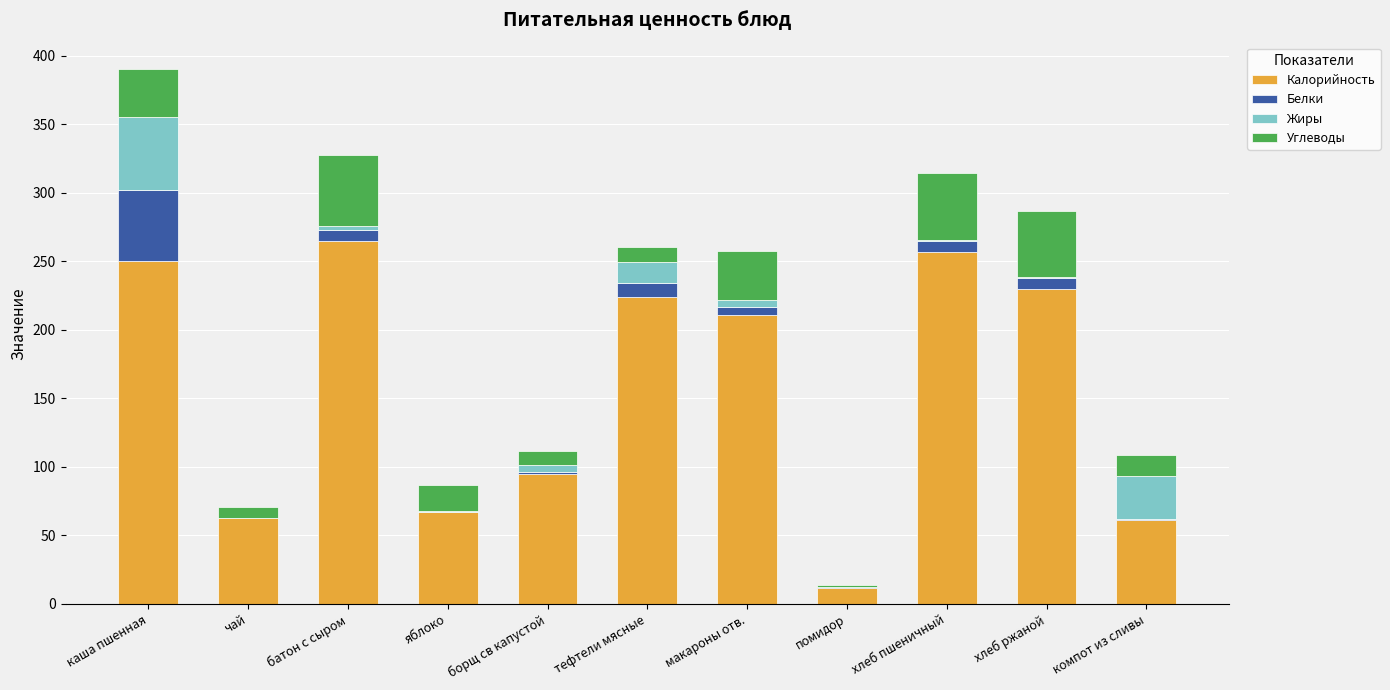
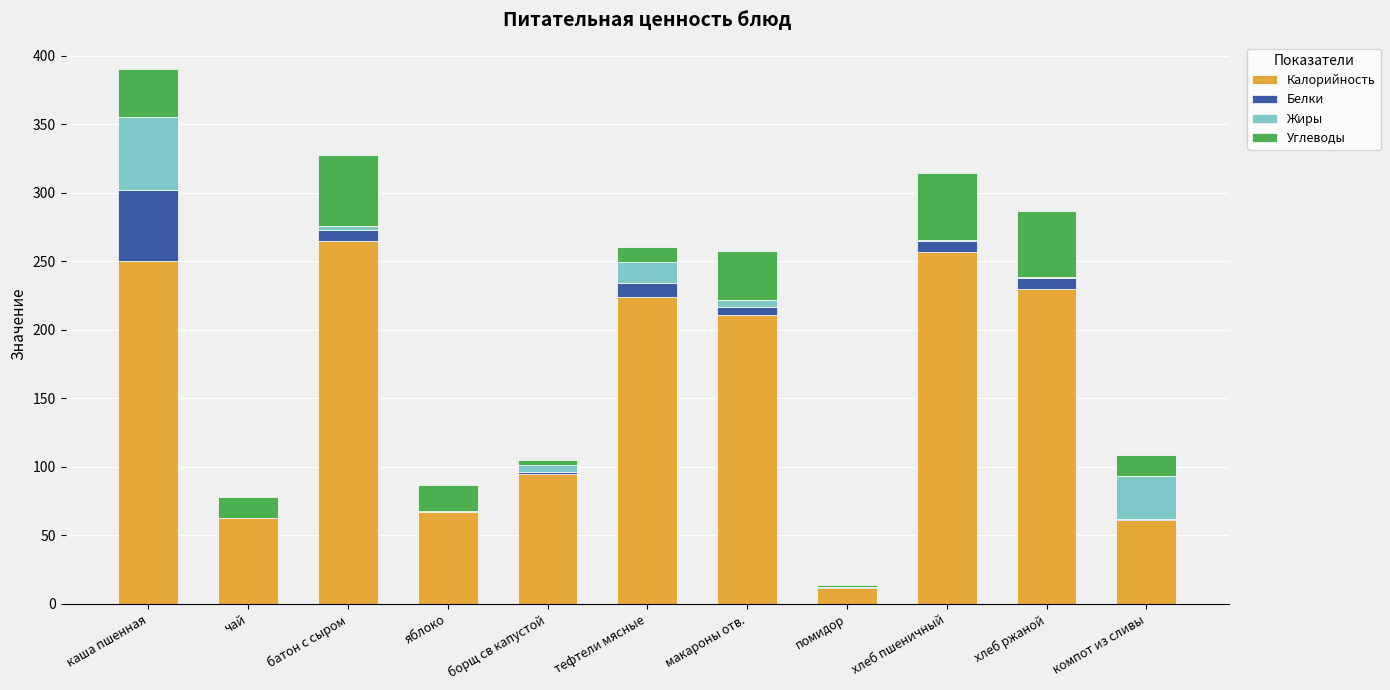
  {
    "Калорийность": {
      "каша пшенная": 250,
      "чай": 63,
      "батон с сыром": 265,
      "яблоко": 67,
      "борщ св капустой": 95,
      "тефтели мясные": 224,
      "макароны отв.": 211,
      "помидор": 12,
      "хлеб пшеничный": 257,
      "хлеб ржаной": 230,
      "компот из сливы": 62
    },
    "Белки": {
      "каша пшенная": 52,
      "батон с сыром": 8,
      "борщ св капустой": 2,
      "тефтели мясные": 10,
      "макароны отв.": 6,
      "хлеб пшеничный": 8,
      "хлеб ржаной": 8
    },
    "Жиры": {
      "каша пшенная": 53,
      "батон с сыром": 3,
      "борщ св капустой": 5,
      "тефтели мясные": 15,
      "макароны отв.": 5,
      "помидор": 0,
      "компот из сливы": 32
    },
    "Углеводы": {
      "каша пшенная": 35,
-     "чай": 8,
+     "чай": 15,
      "батон с сыром": 52,
      "яблоко": 19,
-     "борщ св капустой": 10,
+     "борщ св капустой": 3,
      "тефтели мясные": 11,
      "макароны отв.": 35,
      "помидор": 2,
      "хлеб пшеничный": 49,
      "хлеб ржаной": 48,
      "компот из сливы": 15
    }
  }
